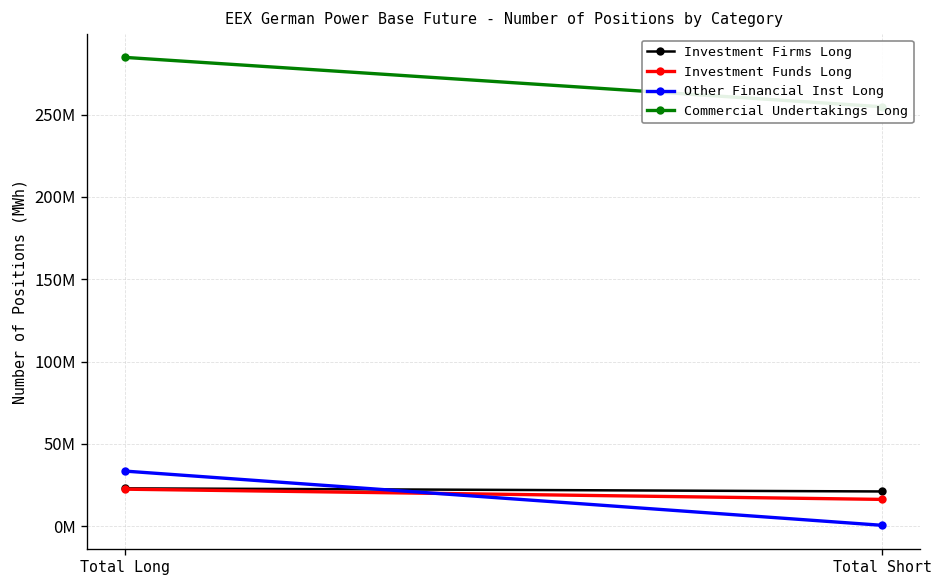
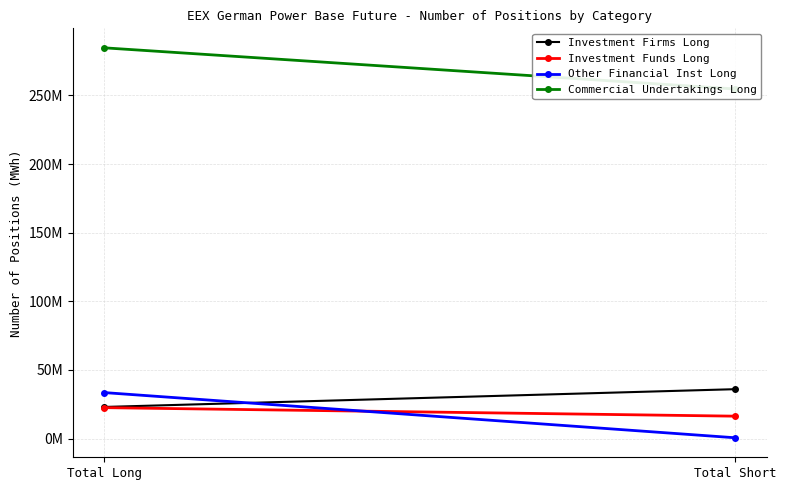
  {
    "Investment Firms Long": {
-     "Total Short": 21000000
+     "Total Short": 36000000
    },
    "Investment Funds Long": {
      "Total Short": 16000000
    },
    "Other Financial Inst Long": {
      "Total Long": 34000000,
      "Total Short": 1000000
    },
    "Commercial Undertakings Long": {
      "Total Long": 285000000
    }
  }
